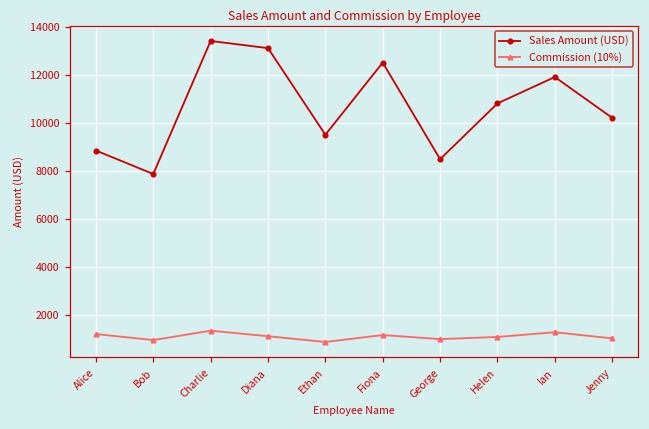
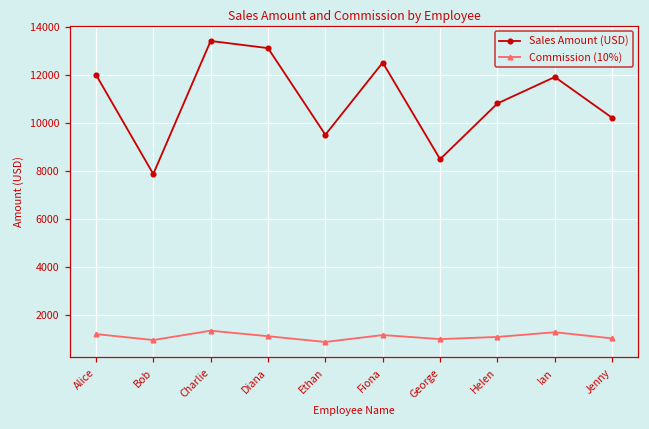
  {
    "Sales Amount (USD)": {
-     "Alice": 8800,
+     "Alice": 12000,
      "Bob": 7900,
      "Charlie": 13400,
      "Diana": 13100,
      "Ethan": 9500,
      "Fiona": 12500,
      "George": 8500,
      "Helen": 10800,
      "Ian": 11900,
      "Jenny": 10200
    },
    "Commission (10%)": {
      "Alice": 1200,
      "Bob": 1000,
      "Charlie": 1300,
      "Diana": 1100,
      "Ethan": 900,
      "Fiona": 1200,
      "George": 1000,
      "Helen": 1100,
      "Ian": 1300,
      "Jenny": 1000
    }
  }
